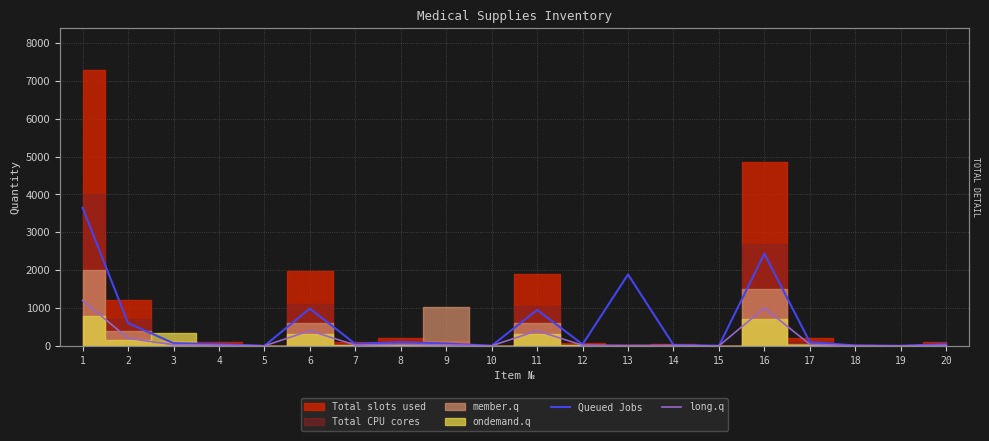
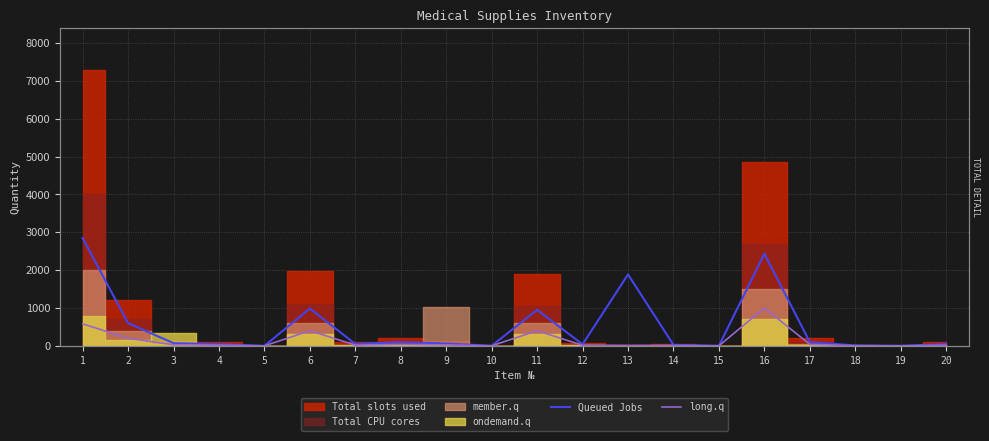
  {
    "Queued Jobs": {
-     "1": 3700,
+     "1": 2800,
      "2": 600,
      "6": 1000,
      "11": 1000,
      "13": 1900,
      "16": 2400
    },
    "long.q": {
-     "1": 1200,
+     "1": 600,
      "2": 200,
      "6": 400,
      "11": 400,
      "13": 0,
      "16": 1000
    }
  }
